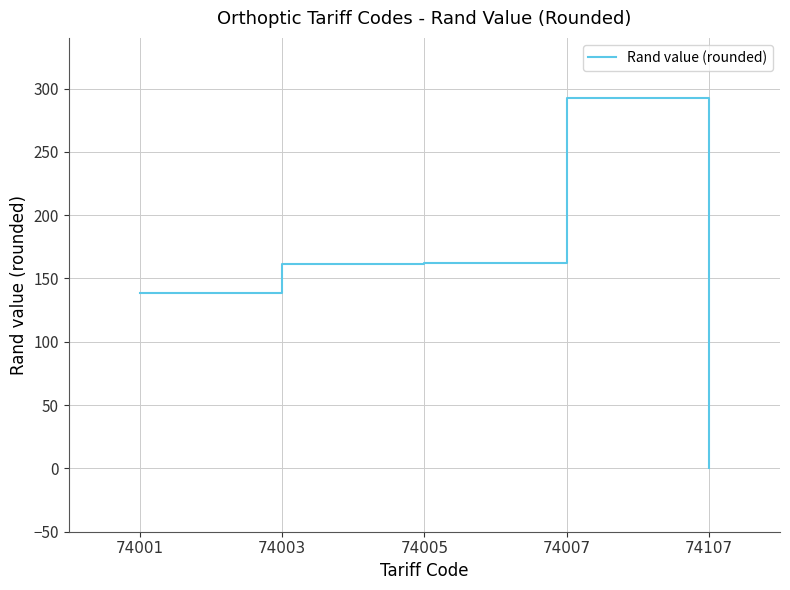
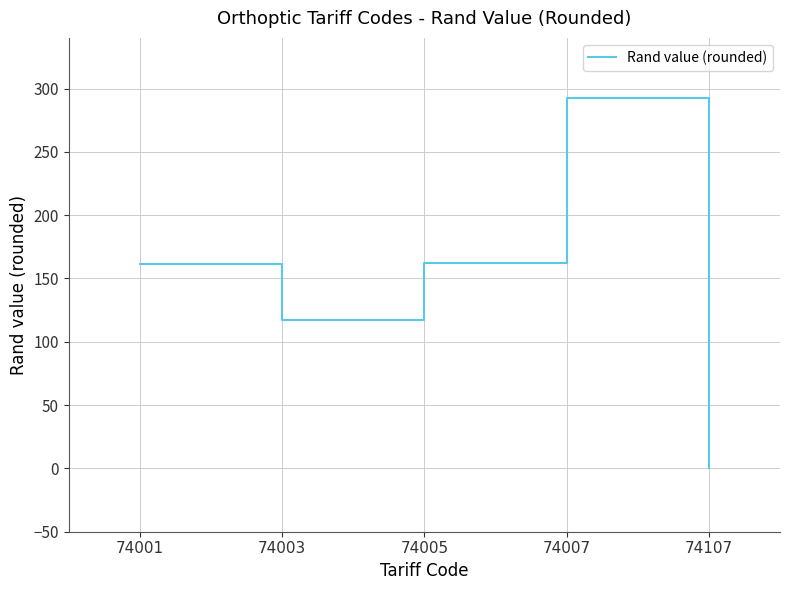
  {
-   "74001": 138,
-   "74003": 162,
+   "74001": 162,
+   "74003": 117,
    "74005": 162,
    "74007": 293,
    "74107": 0
  }
